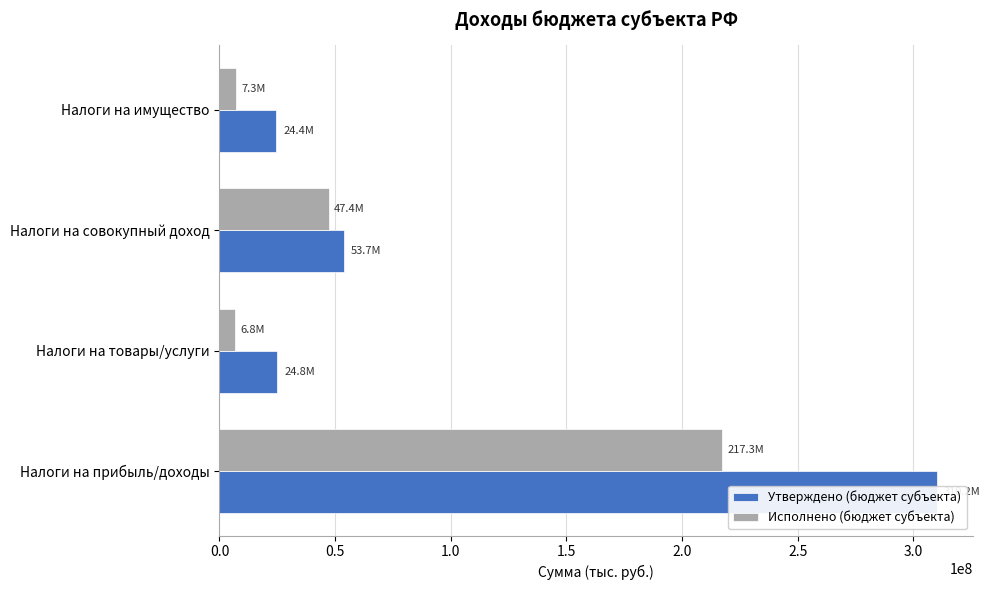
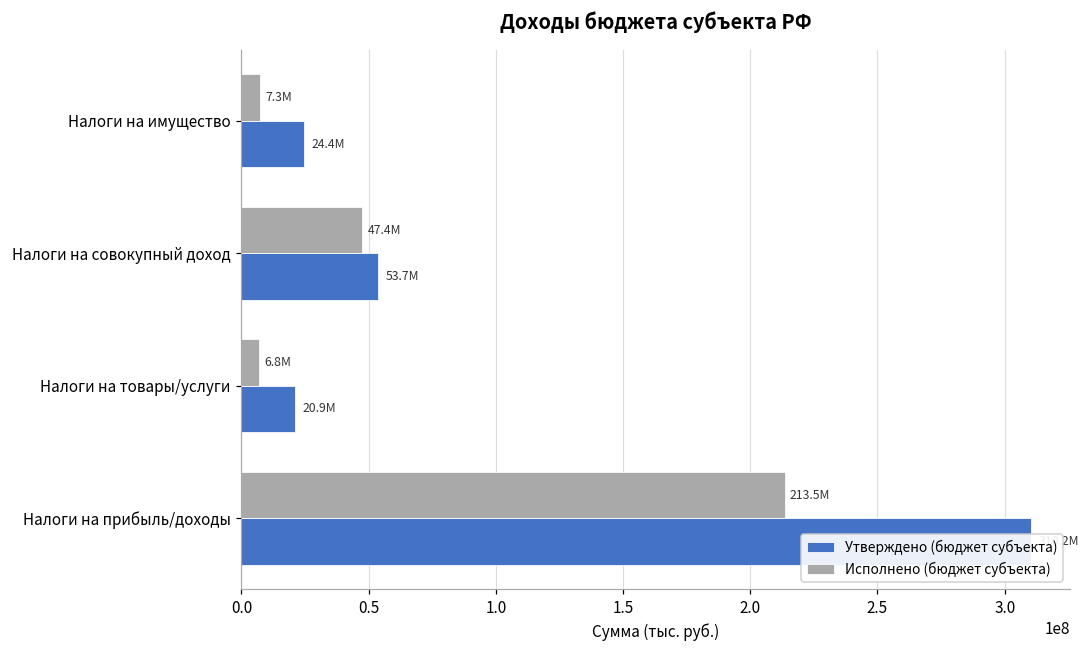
  {
    "Утверждено (бюджет субъекта)": {
      "Налоги на имущество": "24.4M",
      "Налоги на совокупный доход": "53.7M",
-     "Налоги на товары/услуги": "24.8M"
+     "Налоги на товары/услуги": "20.9M"
    },
    "Исполнено (бюджет субъекта)": {
      "Налоги на имущество": "7.3M",
      "Налоги на совокупный доход": "47.4M",
      "Налоги на товары/услуги": "6.8M",
-     "Налоги на прибыль/доходы": "217.3M"
+     "Налоги на прибыль/доходы": "213.5M"
    }
  }
